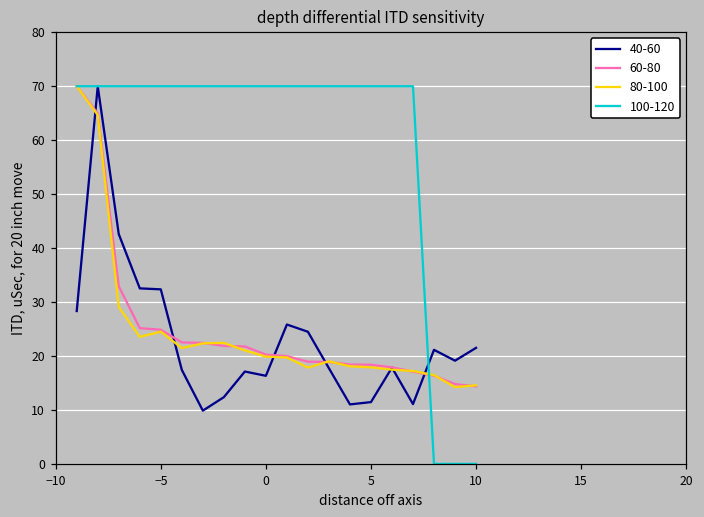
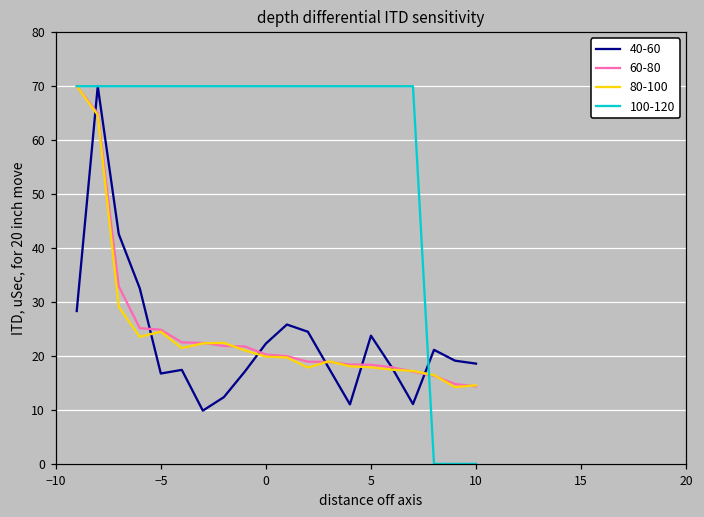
  {
    "40-60": {
-     "−5": 32,
-     "0": 16,
-     "5": 11,
-     "10": 22
+     "−5": 17,
+     "0": 22,
+     "5": 24,
+     "10": 19
    },
    "100-120": {
      "−5": 70,
      "0": 70,
      "5": 70,
      "10": 0
    }
  }
